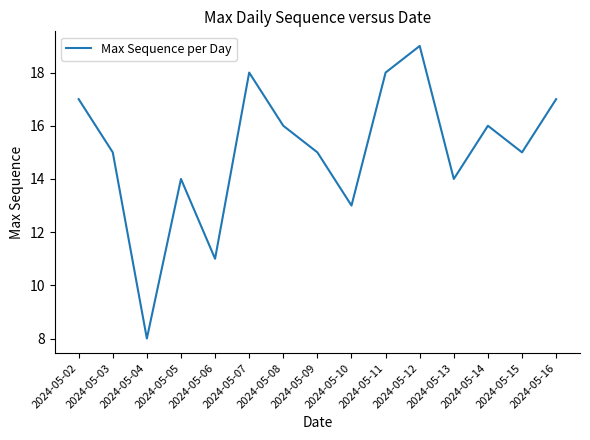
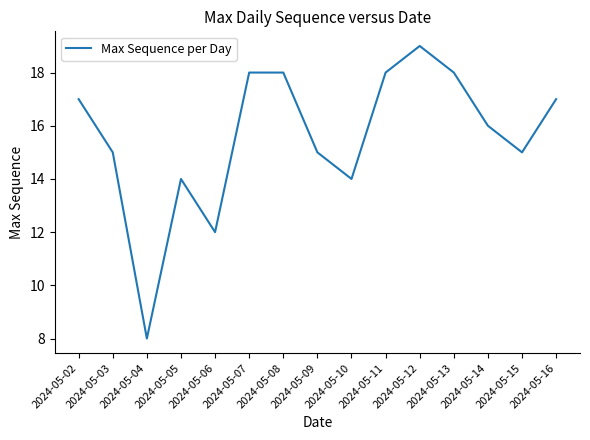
  {
    "2024-05-02": 17,
    "2024-05-03": 15,
    "2024-05-04": 8,
    "2024-05-05": 14,
-   "2024-05-06": 11,
+   "2024-05-06": 12,
    "2024-05-07": 18,
-   "2024-05-08": 16,
+   "2024-05-08": 18,
    "2024-05-09": 15,
-   "2024-05-10": 13,
+   "2024-05-10": 14,
    "2024-05-11": 18,
    "2024-05-12": 19,
-   "2024-05-13": 14,
+   "2024-05-13": 18,
    "2024-05-14": 16,
    "2024-05-15": 15,
    "2024-05-16": 17
  }
